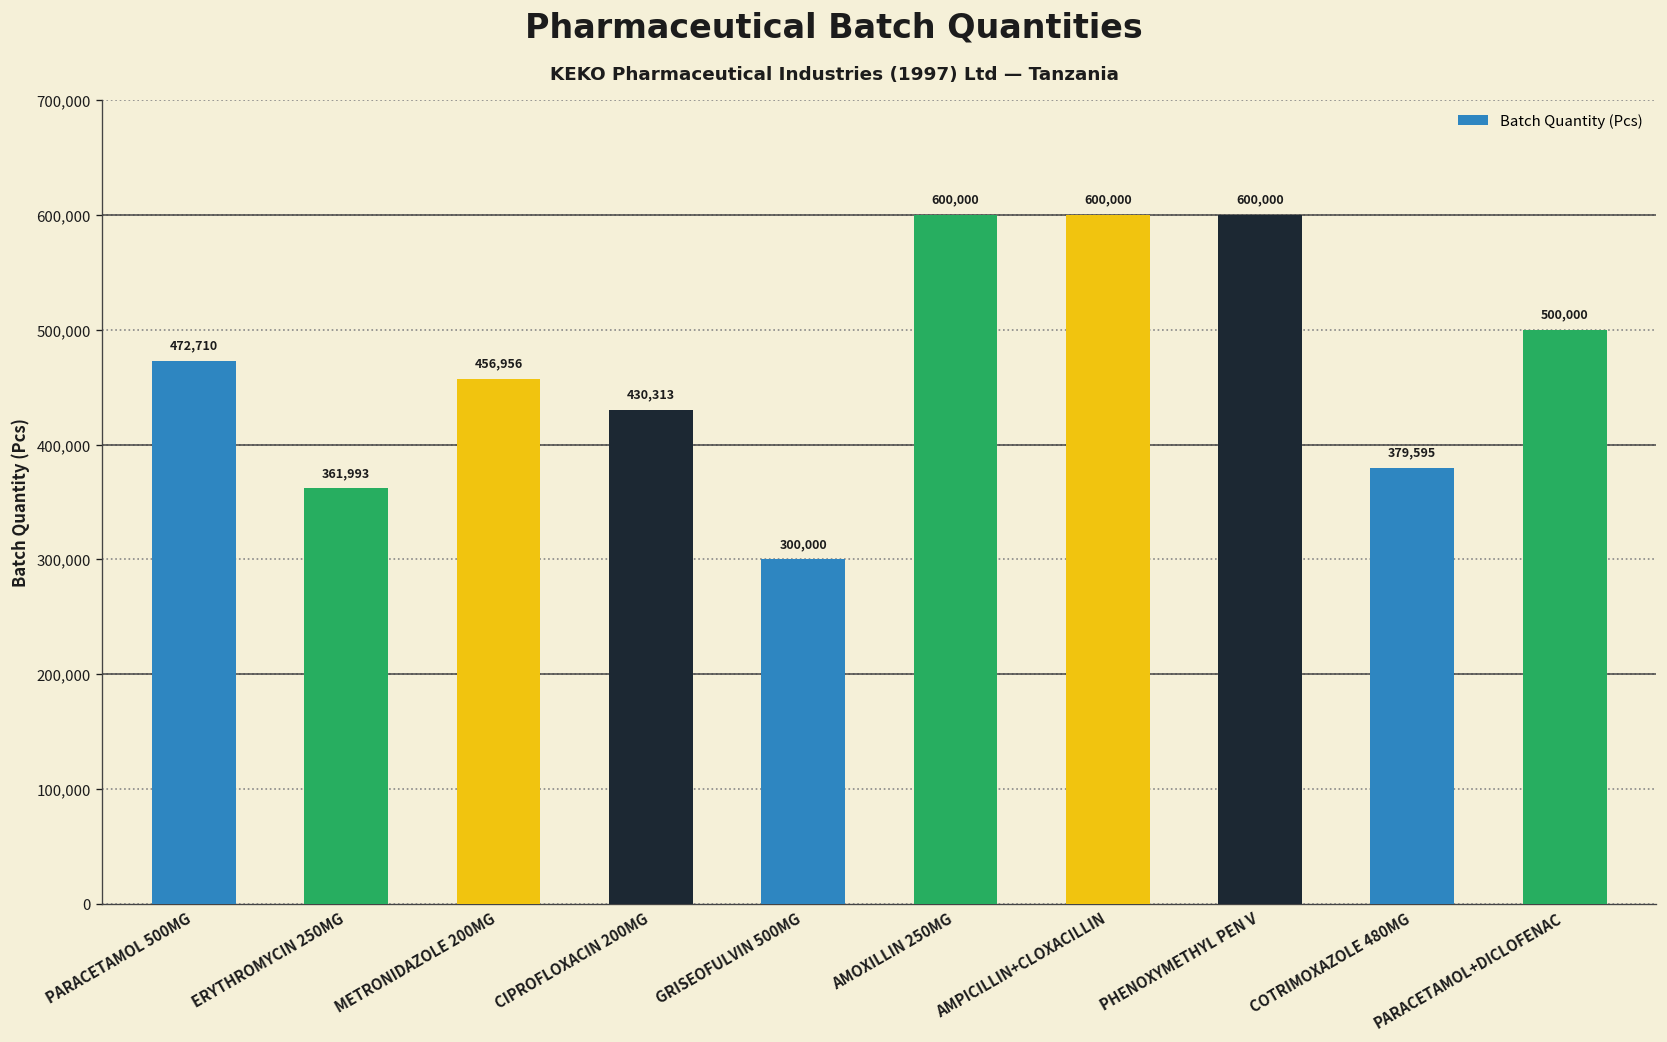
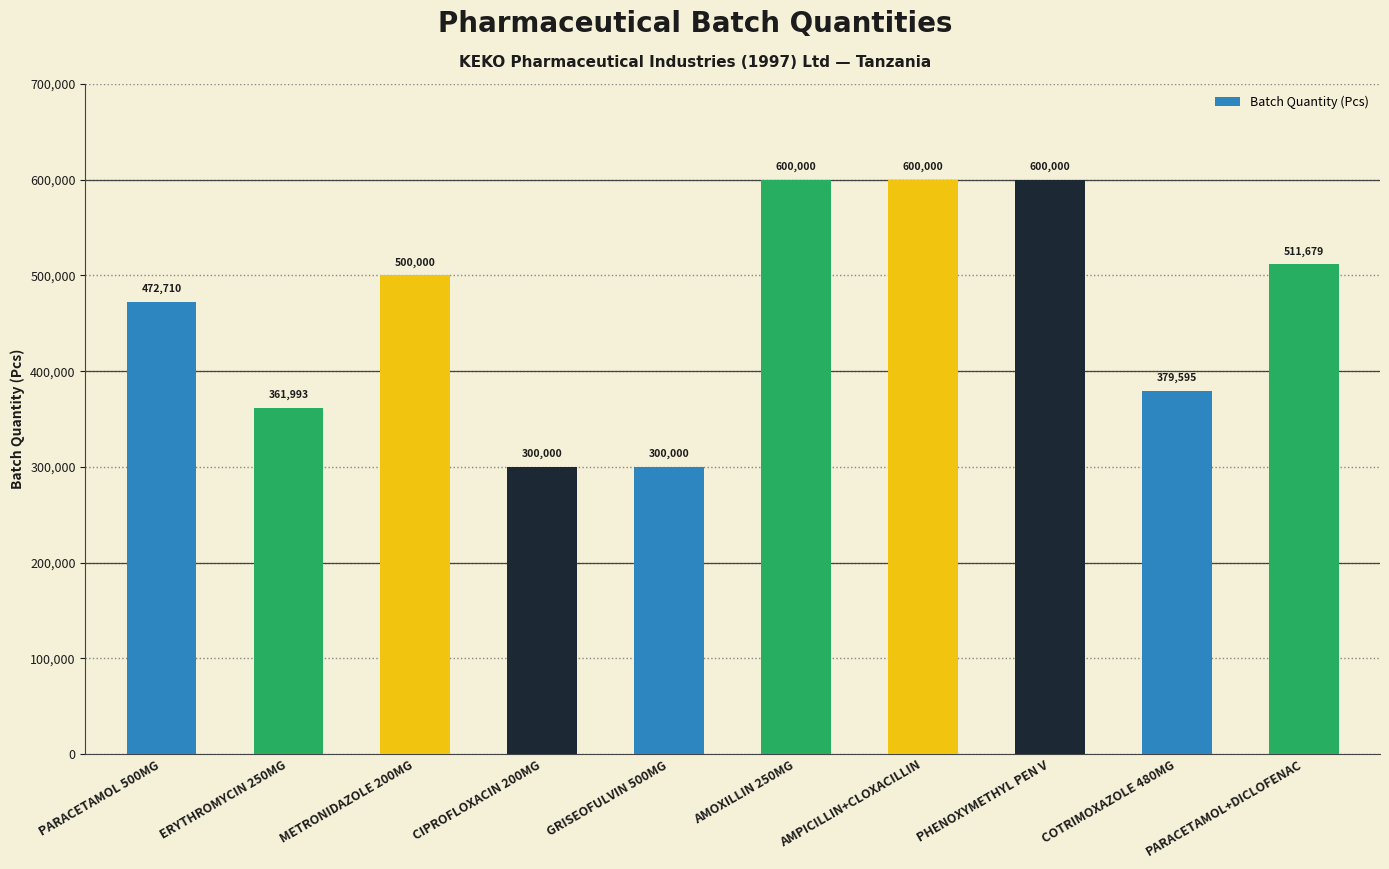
  {
    "PARACETAMOL 500MG": "472,710",
    "ERYTHROMYCIN 250MG": "361,993",
-   "METRONIDAZOLE 200MG": "456,956",
-   "CIPROFLOXACIN 200MG": "430,313",
+   "METRONIDAZOLE 200MG": "500,000",
+   "CIPROFLOXACIN 200MG": "300,000",
    "GRISEOFULVIN 500MG": "300,000",
    "AMOXILLIN 250MG": "600,000",
    "AMPICILLIN+CLOXACILLIN": "600,000",
    "PHENOXYMETHYL PEN V": "600,000",
    "COTRIMOXAZOLE 480MG": "379,595",
-   "PARACETAMOL+DICLOFENAC": "500,000"
+   "PARACETAMOL+DICLOFENAC": "511,679"
  }
